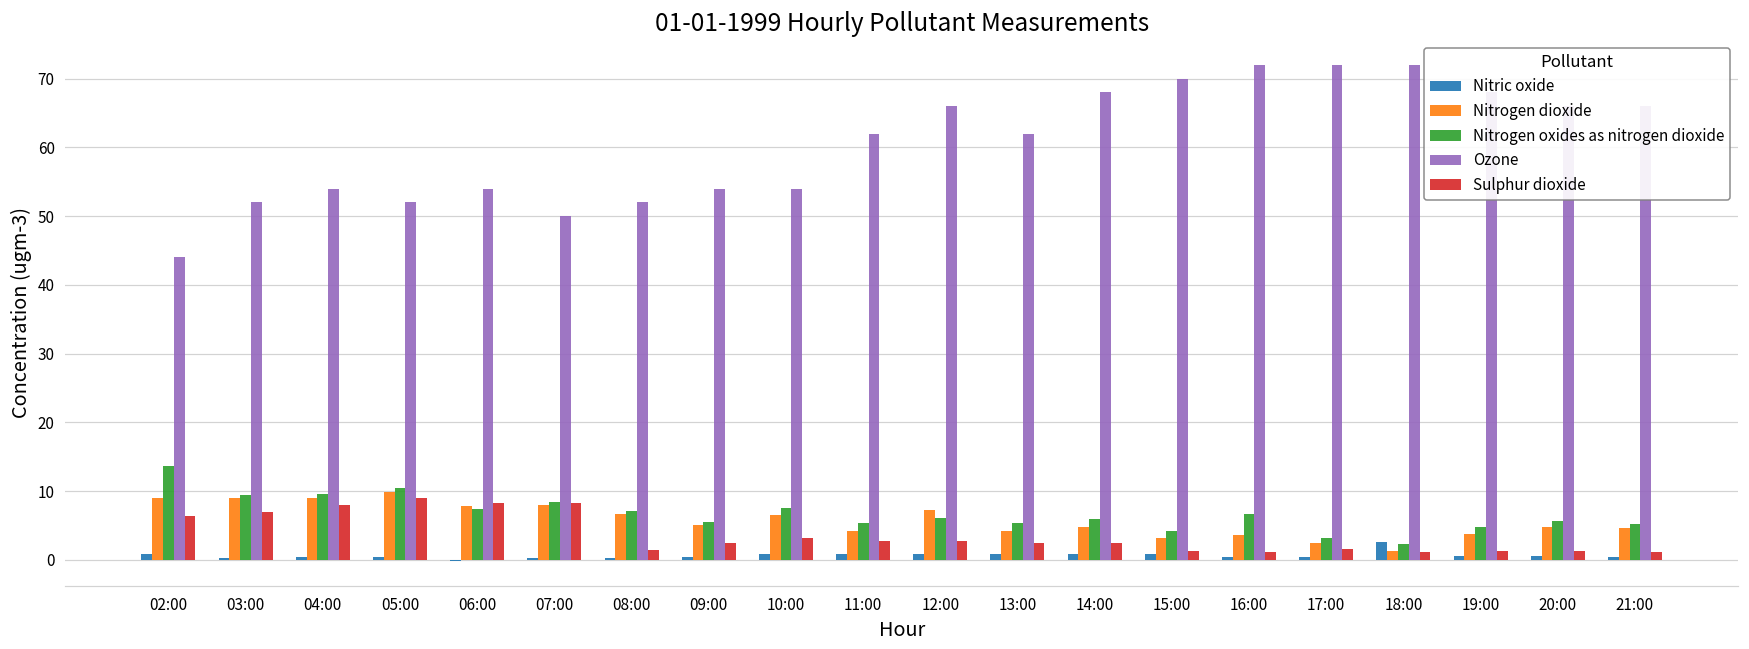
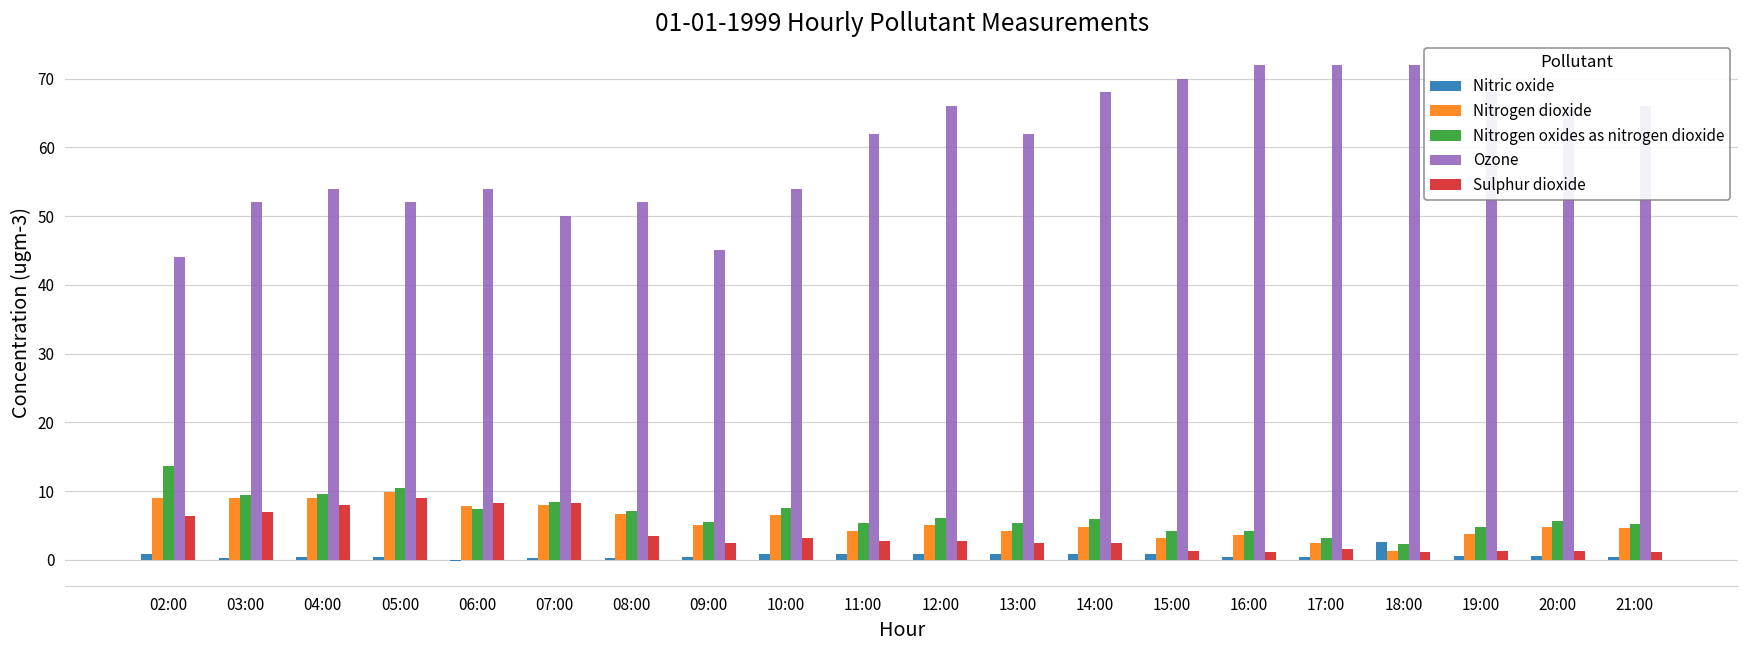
  {
    "Nitric oxide": {
      "02:00": 1,
      "04:00": 0,
      "05:00": 0,
      "09:00": 0,
      "10:00": 1,
      "11:00": 1,
      "12:00": 1,
      "13:00": 1,
      "14:00": 1,
      "15:00": 1,
      "16:00": 0,
      "17:00": 0,
      "18:00": 3,
      "19:00": 1,
      "20:00": 1,
      "21:00": 0
    },
    "Nitrogen dioxide": {
      "02:00": 9,
      "03:00": 9,
      "04:00": 9,
      "05:00": 10,
      "06:00": 8,
      "07:00": 8,
      "08:00": 7,
      "09:00": 5,
      "10:00": 7,
      "11:00": 4,
-     "12:00": 7,
+     "12:00": 5,
      "13:00": 4,
      "14:00": 5,
      "15:00": 3,
      "16:00": 4,
      "17:00": 3,
      "18:00": 1,
      "19:00": 4,
      "20:00": 5,
      "21:00": 5
    },
    "Nitrogen oxides as nitrogen dioxide": {
      "02:00": 14,
      "03:00": 9,
      "04:00": 10,
      "05:00": 11,
      "06:00": 7,
      "07:00": 8,
      "08:00": 7,
      "09:00": 6,
      "10:00": 8,
      "11:00": 5,
      "12:00": 6,
      "13:00": 5,
      "14:00": 6,
      "15:00": 4,
-     "16:00": 7,
+     "16:00": 4,
      "17:00": 3,
      "18:00": 2,
      "19:00": 5,
      "20:00": 6,
      "21:00": 5
    },
    "Ozone": {
      "02:00": 44,
      "03:00": 52,
      "04:00": 54,
      "05:00": 52,
      "06:00": 54,
      "07:00": 50,
      "08:00": 52,
-     "09:00": 54,
+     "09:00": 45,
      "10:00": 54,
      "11:00": 62,
      "12:00": 66,
      "13:00": 62,
      "14:00": 68,
      "15:00": 70,
      "16:00": 72,
      "17:00": 72,
      "18:00": 72
    },
    "Sulphur dioxide": {
      "02:00": 6,
      "03:00": 7,
      "04:00": 8,
      "05:00": 9,
      "06:00": 8,
      "07:00": 8,
-     "08:00": 1,
+     "08:00": 4,
      "09:00": 2,
      "10:00": 3,
      "11:00": 3,
      "12:00": 3,
      "13:00": 2,
      "14:00": 2,
      "15:00": 1,
      "16:00": 1,
      "17:00": 2,
      "18:00": 1,
      "19:00": 1,
      "20:00": 1,
      "21:00": 1
    }
  }
